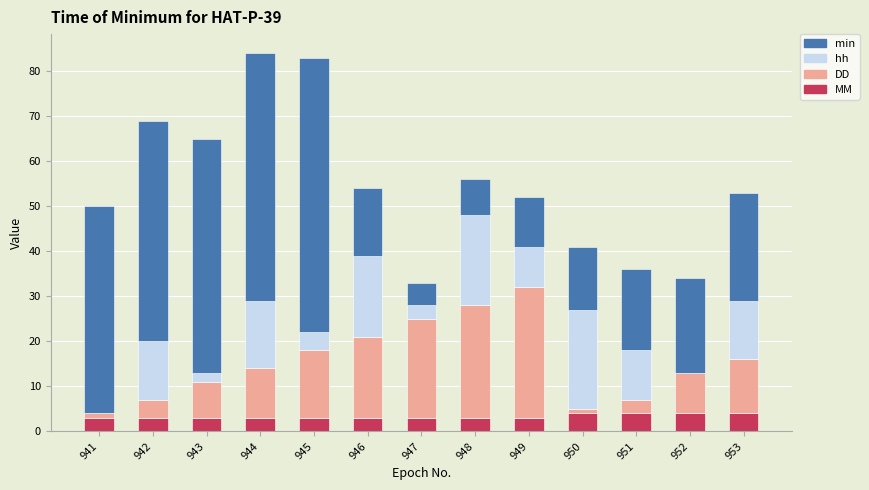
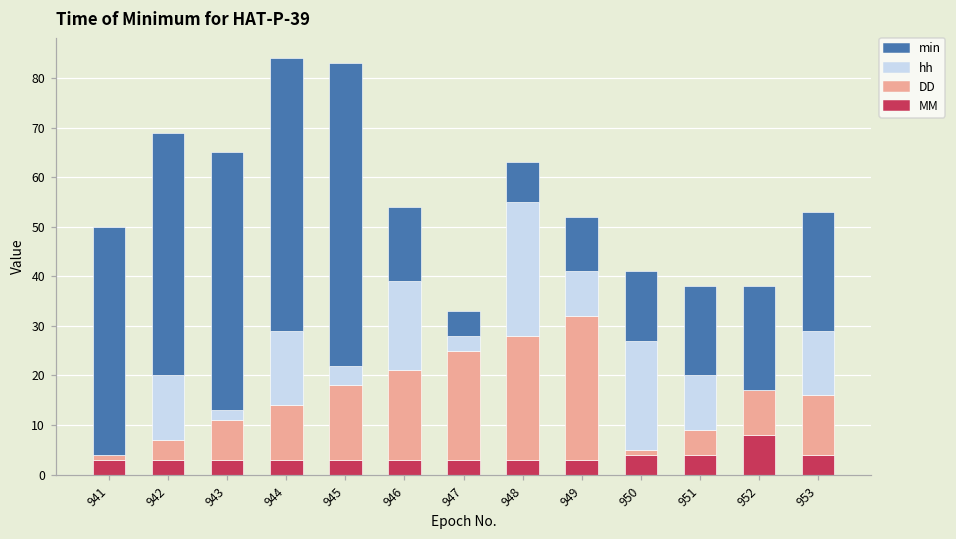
  {
    "MM": {
      "941": 3,
      "942": 3,
      "943": 3,
      "944": 3,
      "945": 3,
      "946": 3,
      "947": 3,
      "948": 3,
      "949": 3,
      "950": 4,
      "951": 4,
-     "952": 4,
+     "952": 8,
      "953": 4
    },
    "DD": {
      "941": 1,
      "942": 4,
      "943": 8,
      "944": 11,
      "945": 15,
      "946": 18,
      "947": 22,
      "948": 25,
      "949": 29,
      "950": 1,
-     "951": 3,
+     "951": 5,
      "952": 9,
      "953": 12
    },
    "hh": {
      "941": 0,
      "942": 13,
      "943": 2,
      "944": 15,
      "945": 4,
      "946": 18,
      "947": 3,
-     "948": 20,
+     "948": 27,
      "949": 9,
      "950": 22,
      "951": 11,
      "952": 0,
      "953": 13
    },
    "min": {
      "941": 46,
      "942": 49,
      "943": 52,
      "944": 55,
      "945": 61,
      "946": 15,
      "947": 5,
      "948": 8,
      "949": 11,
      "950": 14,
      "951": 18,
      "952": 21,
      "953": 24
    }
  }
